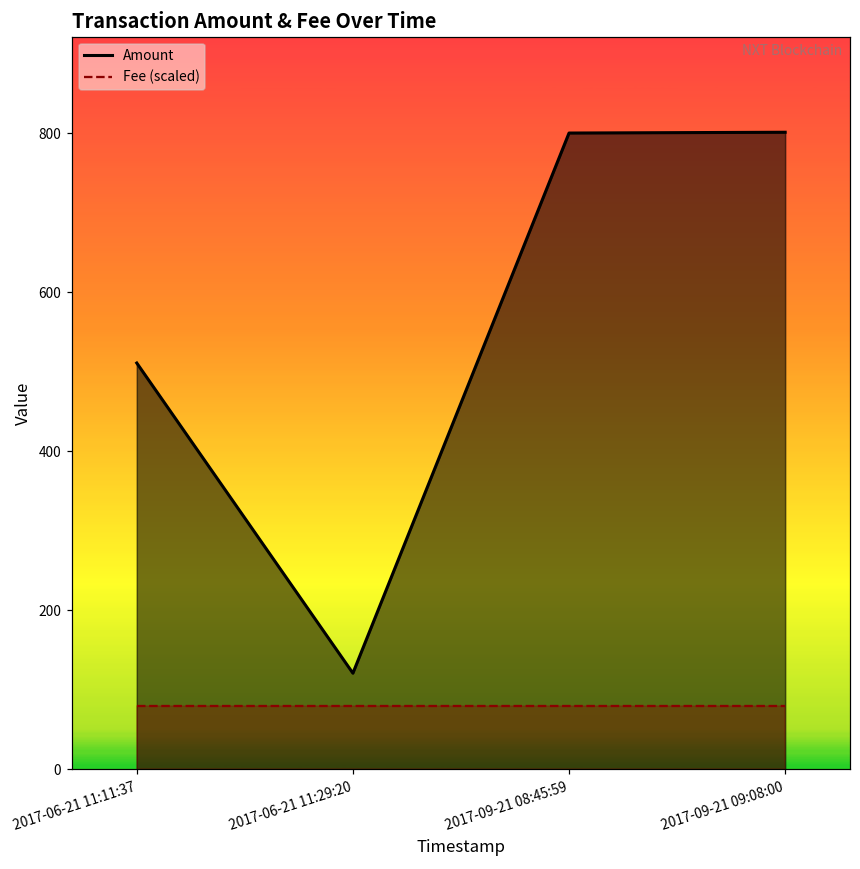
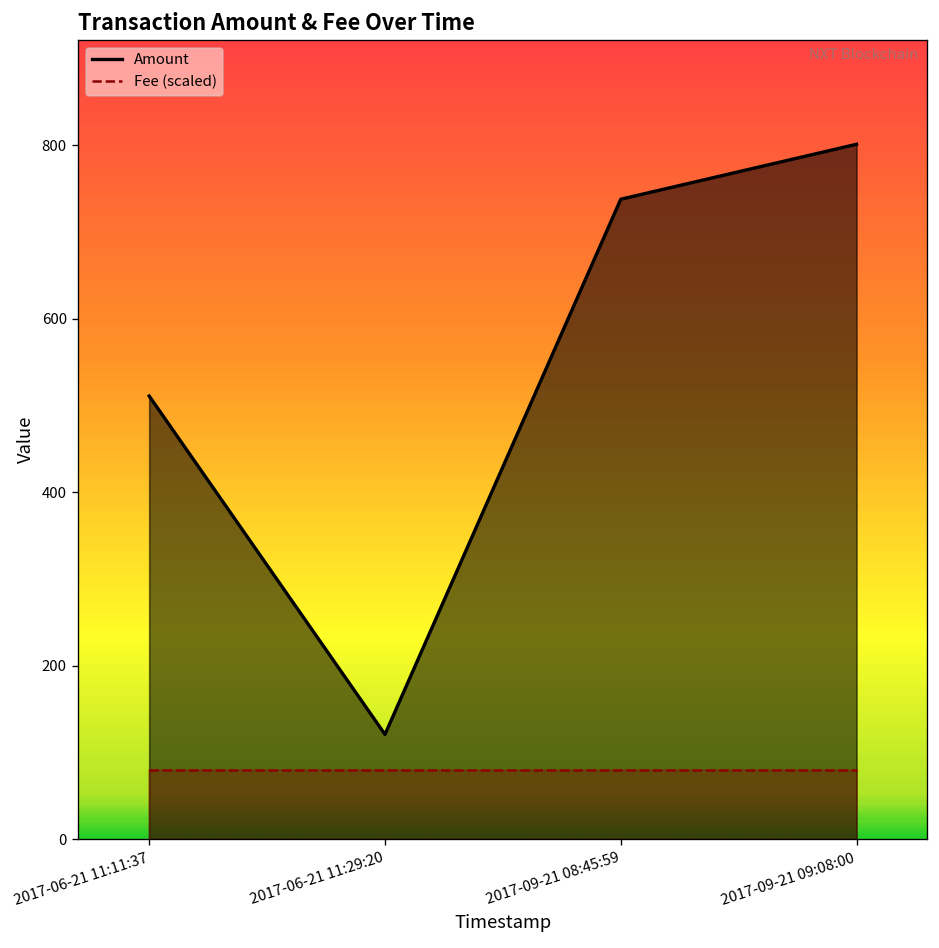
  {
    "Amount": {
      "2017-06-21 11:11:37": 510,
      "2017-06-21 11:29:20": 120,
-     "2017-09-21 08:45:59": 800,
+     "2017-09-21 08:45:59": 740,
      "2017-09-21 09:08:00": 800
    },
    "Fee (scaled)": {
      "2017-06-21 11:11:37": 80,
      "2017-06-21 11:29:20": 80,
      "2017-09-21 08:45:59": 80,
      "2017-09-21 09:08:00": 80
    }
  }
